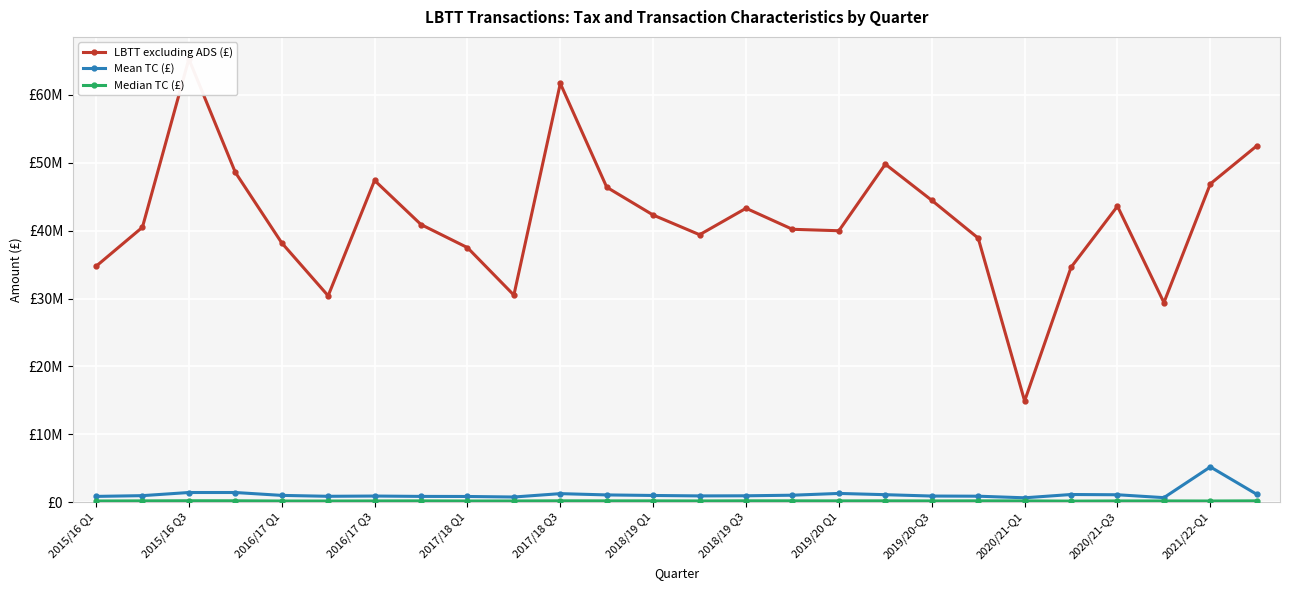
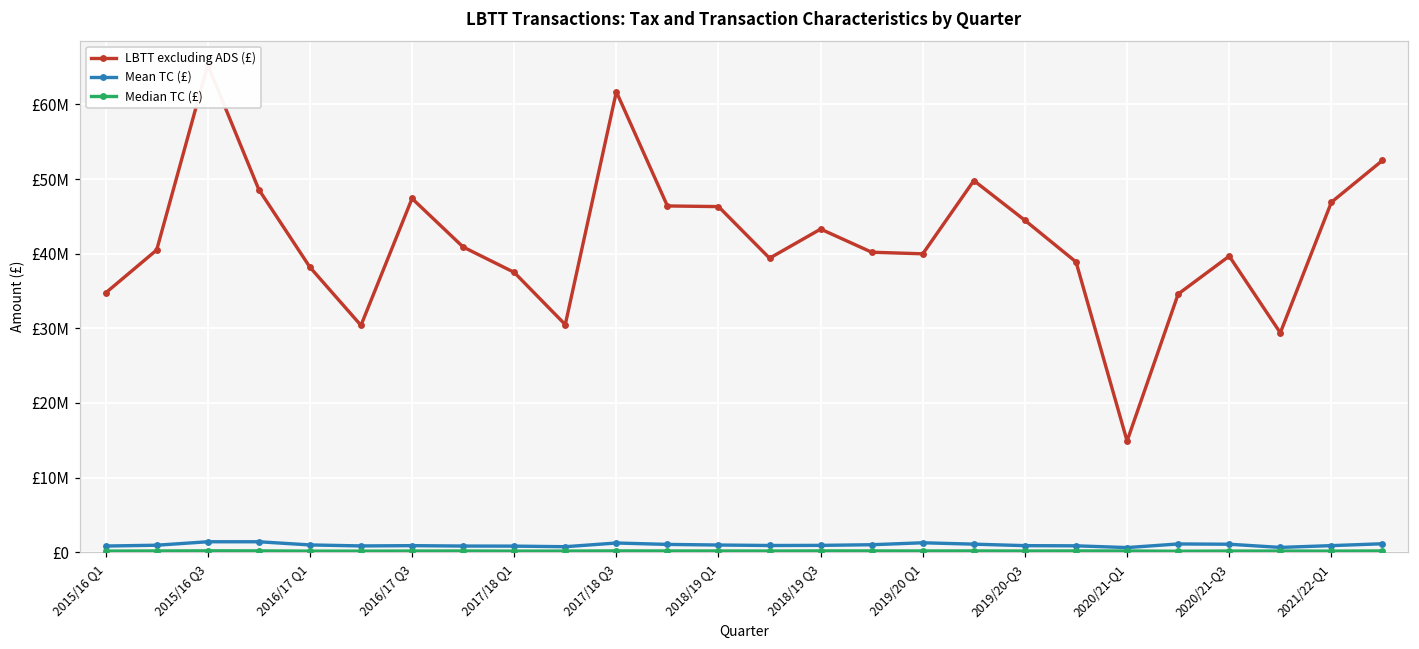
  {
    "LBTT excluding ADS (£)": {
      "2015/16 Q1": "£35000000",
      "2016/17 Q1": "£38000000",
      "2016/17 Q3": "£47000000",
      "2017/18 Q1": "£38000000",
      "2017/18 Q3": "£62000000",
-     "2018/19 Q1": "£42000000",
+     "2018/19 Q1": "£46000000",
      "2018/19 Q3": "£43000000",
      "2019/20 Q1": "£40000000",
      "2019/20-Q3": "£44000000",
      "2020/21-Q1": "£15000000",
-     "2020/21-Q3": "£44000000",
+     "2020/21-Q3": "£40000000",
      "2021/22-Q1": "£47000000"
    },
    "Mean TC (£)": {
      "2015/16 Q1": "£1000000",
      "2015/16 Q3": "£1000000",
      "2016/17 Q1": "£1000000",
      "2016/17 Q3": "£1000000",
      "2017/18 Q1": "£1000000",
      "2017/18 Q3": "£1000000",
      "2018/19 Q1": "£1000000",
      "2018/19 Q3": "£1000000",
      "2019/20 Q1": "£1000000",
      "2019/20-Q3": "£1000000",
      "2020/21-Q1": "£1000000",
      "2020/21-Q3": "£1000000",
-     "2021/22-Q1": "£5000000"
+     "2021/22-Q1": "£1000000"
    },
    "Median TC (£)": {
      "2015/16 Q1": "£0",
      "2015/16 Q3": "£0",
      "2016/17 Q1": "£0",
      "2016/17 Q3": "£0",
      "2017/18 Q1": "£0",
      "2017/18 Q3": "£0",
      "2018/19 Q1": "£0",
      "2018/19 Q3": "£0",
      "2019/20 Q1": "£0",
      "2019/20-Q3": "£0",
      "2020/21-Q1": "£0",
      "2020/21-Q3": "£0",
      "2021/22-Q1": "£0"
    }
  }
